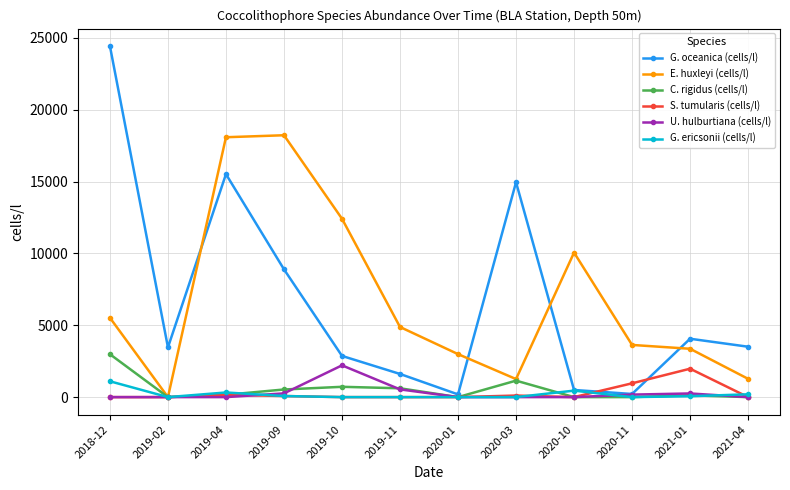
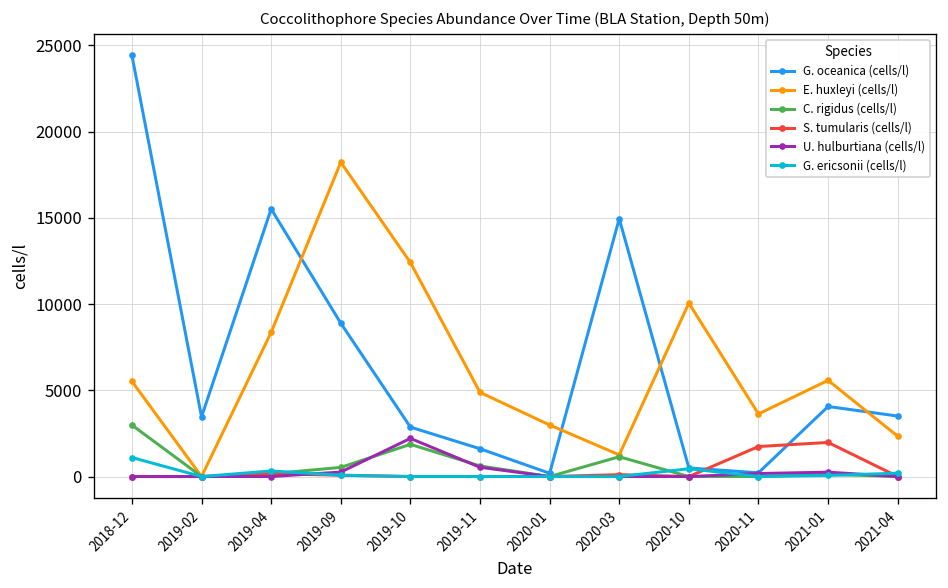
  {
    "E. huxleyi (cells/l)": {
      "2018-12": 5500,
-     "2019-04": 18100,
+     "2019-04": 8400,
      "2019-09": 18200,
      "2019-10": 12400,
      "2019-11": 4900,
      "2020-01": 3000,
      "2020-10": 10100,
      "2020-11": 3600,
-     "2021-01": 3400,
-     "2021-04": 1300
+     "2021-01": 5600,
+     "2021-04": 2300
    },
    "C. rigidus (cells/l)": {
      "2018-12": 3000,
      "2019-09": 500,
-     "2019-10": 700
+     "2019-10": 1900
    },
    "S. tumularis (cells/l)": {
-     "2020-11": 1000,
+     "2020-11": 1700,
      "2021-01": 2000
    },
    "U. hulburtiana (cells/l)": {
      "2019-09": 300,
      "2019-10": 2200
    }
  }
